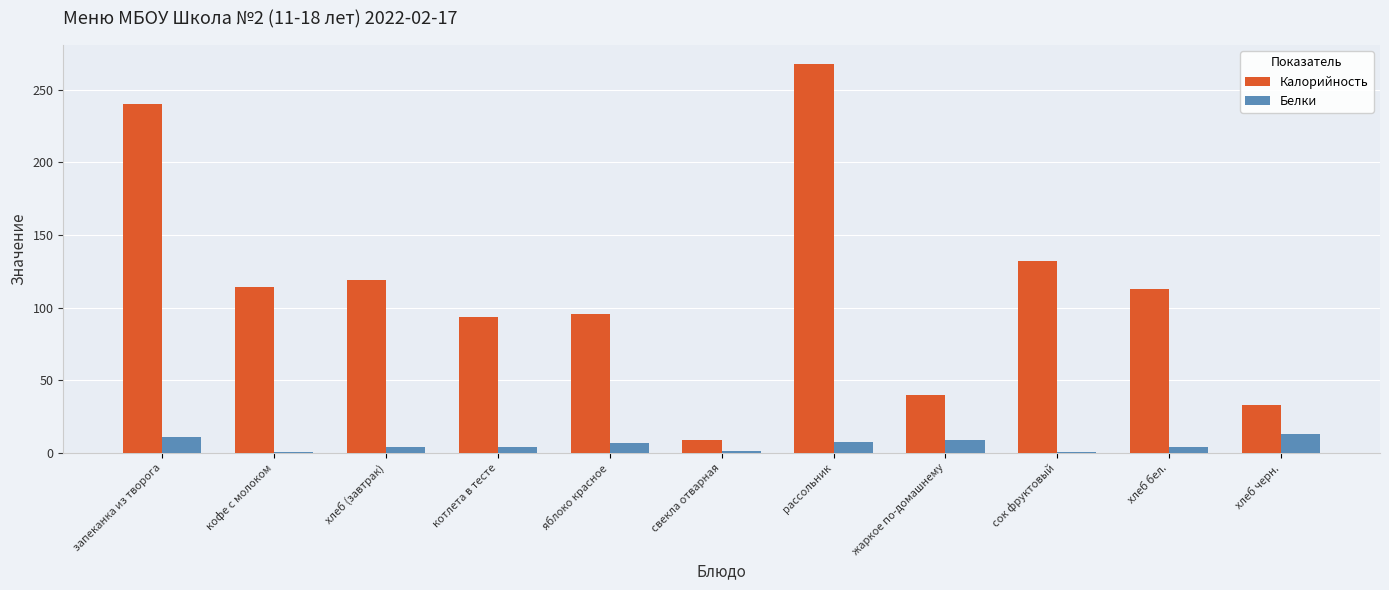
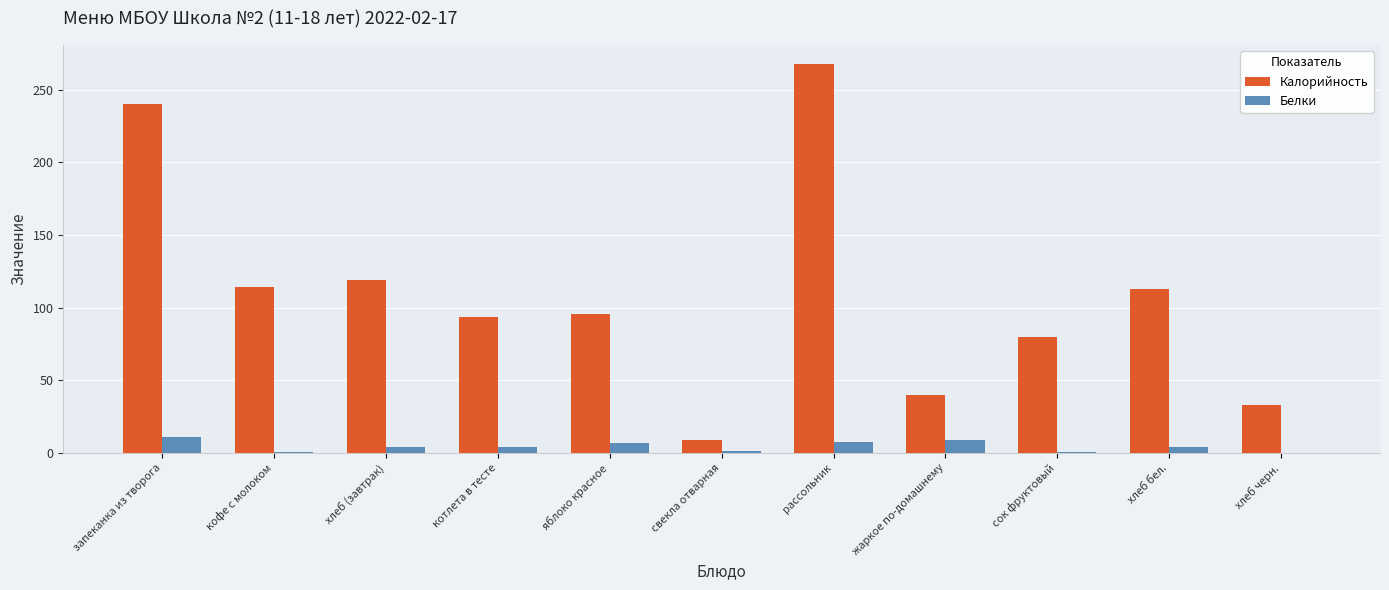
  {
    "Калорийность": {
      "запеканка из творога": 240,
      "кофе с молоком": 114,
      "хлеб (завтрак)": 119,
      "котлета в тесте": 93,
      "яблоко красное": 96,
      "свекла отварная": 9,
      "рассольник": 268,
      "жаркое по-домашнему": 40,
-     "сок фруктовый": 132,
+     "сок фруктовый": 80,
      "хлеб бел.": 113,
      "хлеб черн.": 33
    },
    "Белки": {
      "запеканка из творога": 11,
      "хлеб (завтрак)": 4,
      "котлета в тесте": 4,
      "яблоко красное": 7,
      "рассольник": 7,
      "жаркое по-домашнему": 9,
      "хлеб бел.": 4,
-     "хлеб черн.": 13
+     "хлеб черн.": 0
    }
  }
